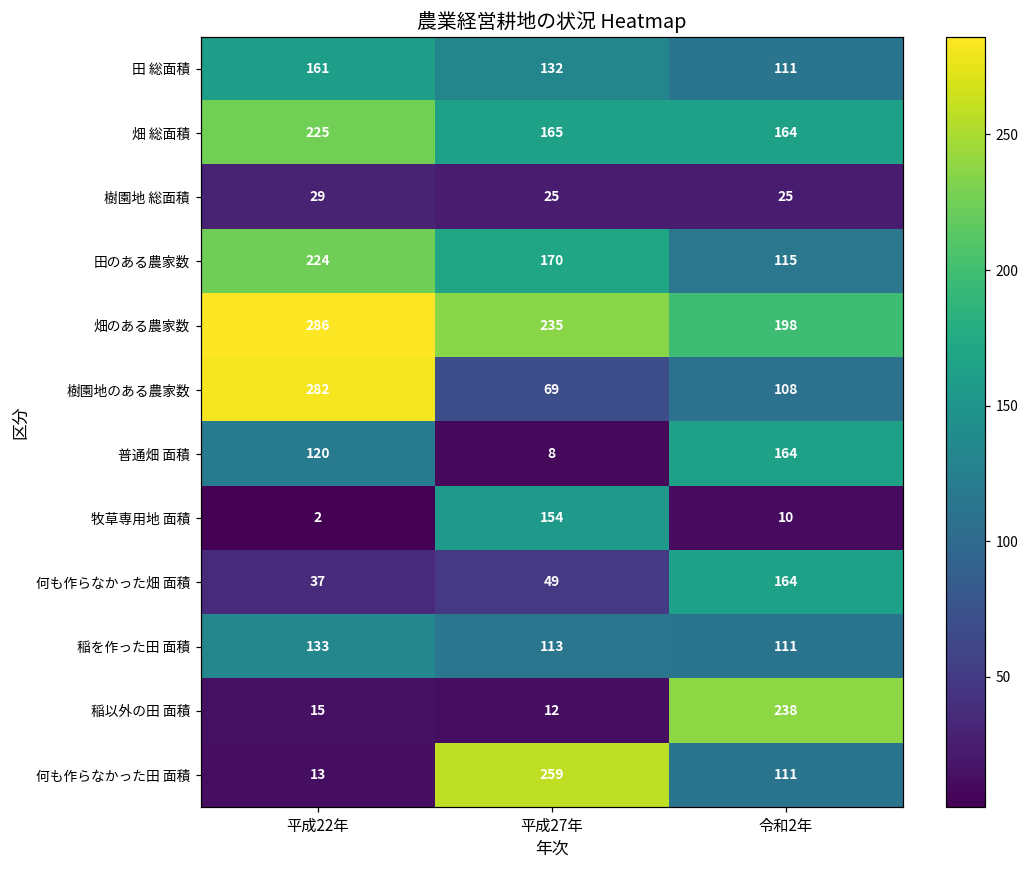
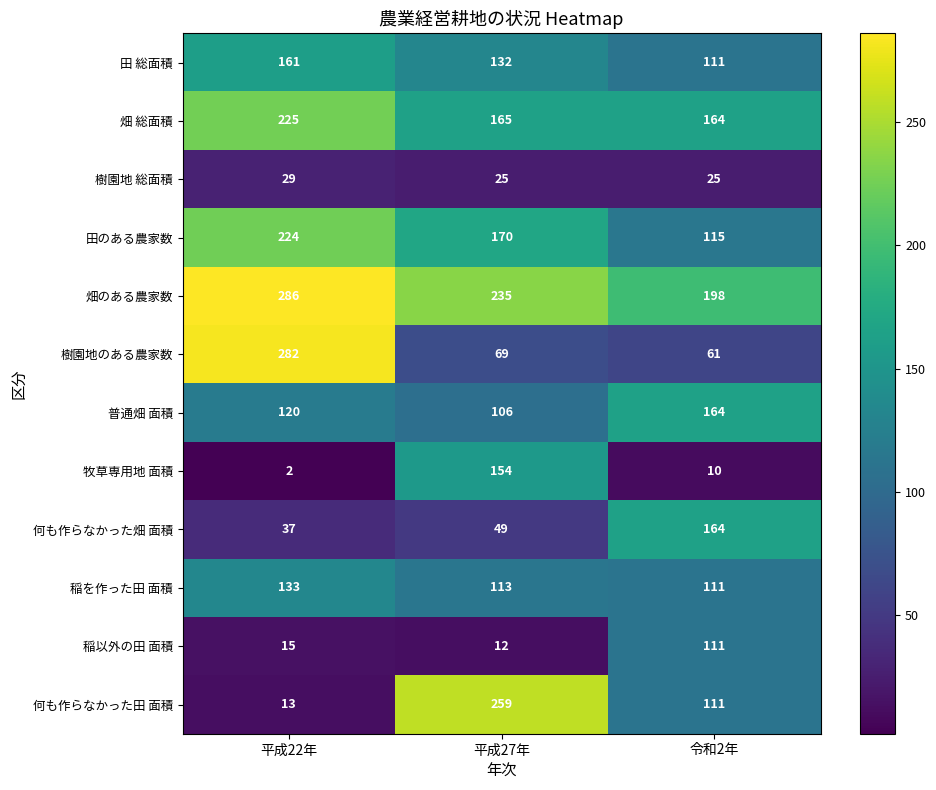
  {
    "田 総面積": {
      "平成22年": 161,
      "平成27年": 132,
      "令和2年": 111
    },
    "畑 総面積": {
      "平成22年": 225,
      "平成27年": 165,
      "令和2年": 164
    },
    "樹園地 総面積": {
      "平成22年": 29,
      "平成27年": 25,
      "令和2年": 25
    },
    "田のある農家数": {
      "平成22年": 224,
      "平成27年": 170,
      "令和2年": 115
    },
    "畑のある農家数": {
      "平成22年": 286,
      "平成27年": 235,
      "令和2年": 198
    },
    "樹園地のある農家数": {
      "平成22年": 282,
      "平成27年": 69,
-     "令和2年": 108
+     "令和2年": 61
    },
    "普通畑 面積": {
      "平成22年": 120,
-     "平成27年": 8,
+     "平成27年": 106,
      "令和2年": 164
    },
    "牧草専用地 面積": {
      "平成22年": 2,
      "平成27年": 154,
      "令和2年": 10
    },
    "何も作らなかった畑 面積": {
      "平成22年": 37,
      "平成27年": 49,
      "令和2年": 164
    },
    "稲を作った田 面積": {
      "平成22年": 133,
      "平成27年": 113,
      "令和2年": 111
    },
    "稲以外の田 面積": {
      "平成22年": 15,
      "平成27年": 12,
-     "令和2年": 238
+     "令和2年": 111
    },
    "何も作らなかった田 面積": {
      "平成22年": 13,
      "平成27年": 259,
      "令和2年": 111
    }
  }
